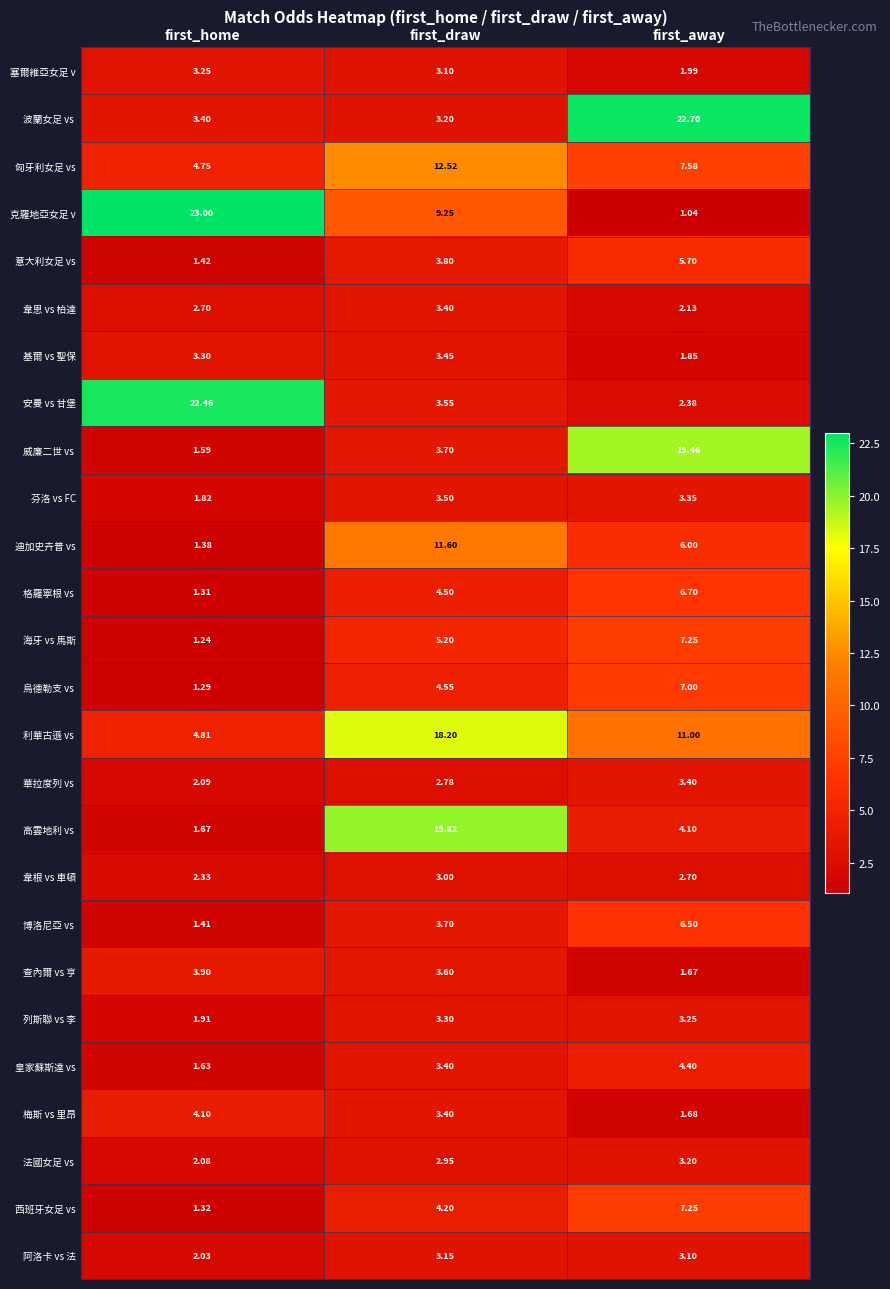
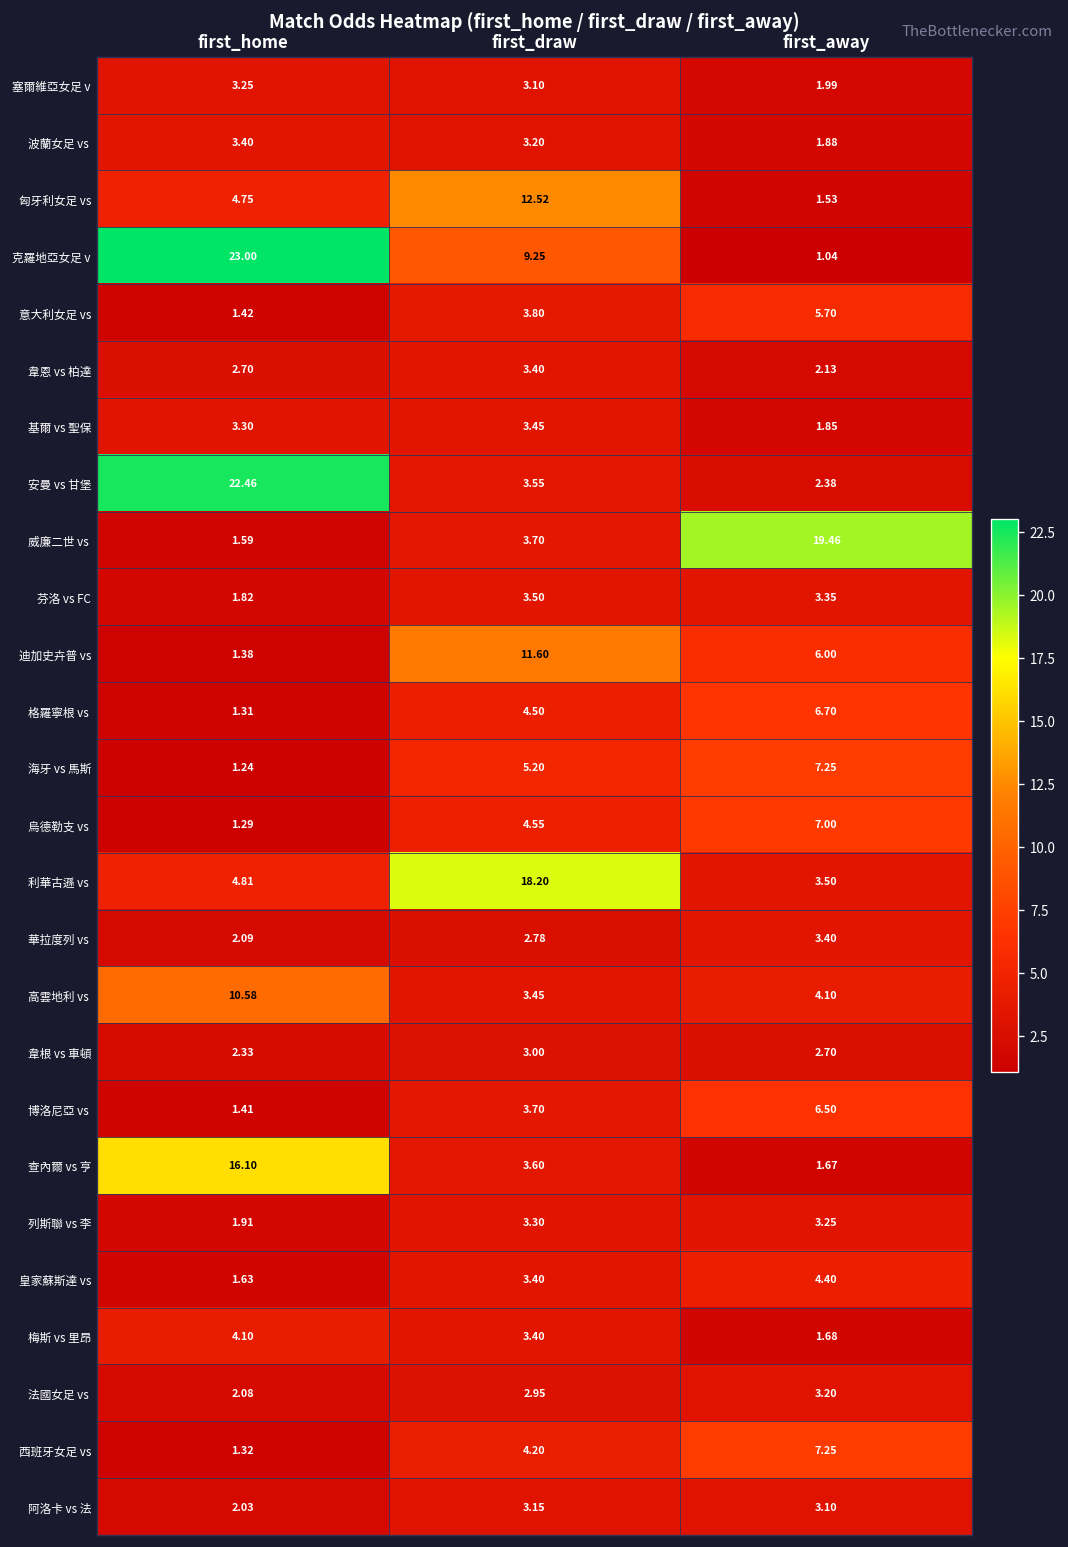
  {
    "塞爾維亞女足 v": {
      "first_home": 3.25,
      "first_draw": 3.10,
      "first_away": 1.99
    },
    "波蘭女足 vs": {
      "first_home": 3.40,
      "first_draw": 3.20,
-     "first_away": 22.70
+     "first_away": 1.88
    },
    "匈牙利女足 vs": {
      "first_home": 4.75,
      "first_draw": 12.52,
-     "first_away": 7.58
+     "first_away": 1.53
    },
    "克羅地亞女足 v": {
      "first_home": 23.00,
      "first_draw": 9.25,
      "first_away": 1.04
    },
    "意大利女足 vs": {
      "first_home": 1.42,
      "first_draw": 3.80,
      "first_away": 5.70
    },
    "韋恩 vs 柏達": {
      "first_home": 2.70,
      "first_draw": 3.40,
      "first_away": 2.13
    },
    "基爾 vs 聖保": {
      "first_home": 3.30,
      "first_draw": 3.45,
      "first_away": 1.85
    },
    "安曼 vs 甘堡": {
      "first_home": 22.46,
      "first_draw": 3.55,
      "first_away": 2.38
    },
    "威廉二世 vs": {
      "first_home": 1.59,
      "first_draw": 3.70,
      "first_away": 19.46
    },
    "芬洛 vs FC": {
      "first_home": 1.82,
      "first_draw": 3.50,
      "first_away": 3.35
    },
    "迪加史卉普 vs": {
      "first_home": 1.38,
      "first_draw": 11.60,
      "first_away": 6.00
    },
    "格羅寧根 vs": {
      "first_home": 1.31,
      "first_draw": 4.50,
      "first_away": 6.70
    },
    "海牙 vs 馬斯": {
      "first_home": 1.24,
      "first_draw": 5.20,
      "first_away": 7.25
    },
    "烏德勒支 vs": {
      "first_home": 1.29,
      "first_draw": 4.55,
      "first_away": 7.00
    },
    "利華古遜 vs": {
      "first_home": 4.81,
      "first_draw": 18.20,
-     "first_away": 11.00
+     "first_away": 3.50
    },
    "華拉度列 vs": {
      "first_home": 2.09,
      "first_draw": 2.78,
      "first_away": 3.40
    },
    "高雲地利 vs": {
-     "first_home": 1.67,
-     "first_draw": 19.82,
+     "first_home": 10.58,
+     "first_draw": 3.45,
      "first_away": 4.10
    },
    "韋根 vs 車頓": {
      "first_home": 2.33,
      "first_draw": 3.00,
      "first_away": 2.70
    },
    "博洛尼亞 vs": {
      "first_home": 1.41,
      "first_draw": 3.70,
      "first_away": 6.50
    },
    "查內爾 vs 亨": {
-     "first_home": 3.90,
+     "first_home": 16.10,
      "first_draw": 3.60,
      "first_away": 1.67
    },
    "列斯聯 vs 李": {
      "first_home": 1.91,
      "first_draw": 3.30,
      "first_away": 3.25
    },
    "皇家蘇斯達 vs": {
      "first_home": 1.63,
      "first_draw": 3.40,
      "first_away": 4.40
    },
    "梅斯 vs 里昂": {
      "first_home": 4.10,
      "first_draw": 3.40,
      "first_away": 1.68
    },
    "法國女足 vs": {
      "first_home": 2.08,
      "first_draw": 2.95,
      "first_away": 3.20
    },
    "西班牙女足 vs": {
      "first_home": 1.32,
      "first_draw": 4.20,
      "first_away": 7.25
    },
    "阿洛卡 vs 法": {
      "first_home": 2.03,
      "first_draw": 3.15,
      "first_away": 3.10
    }
  }
